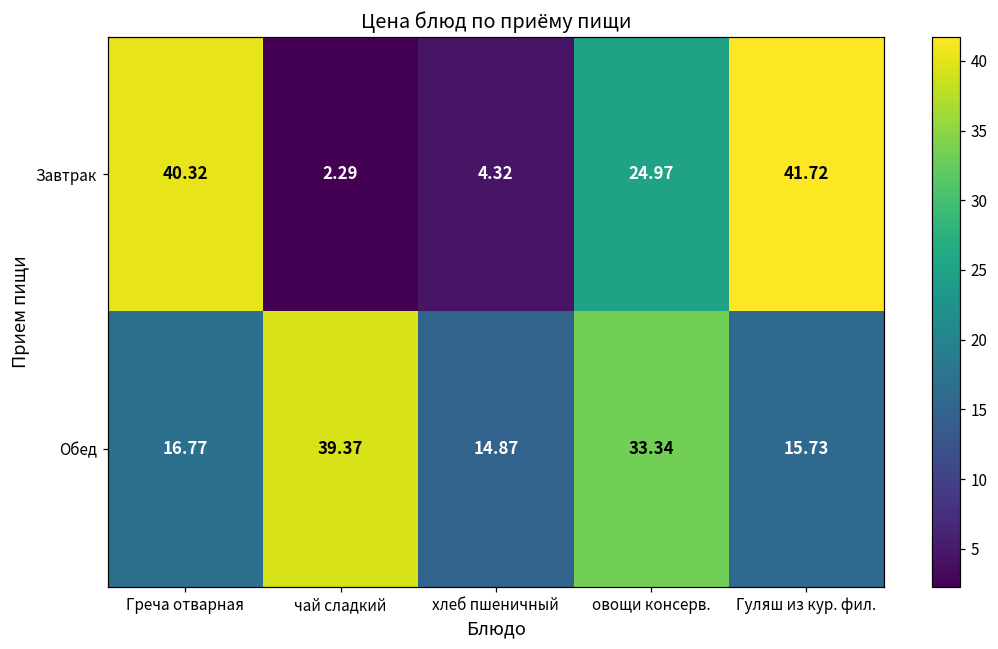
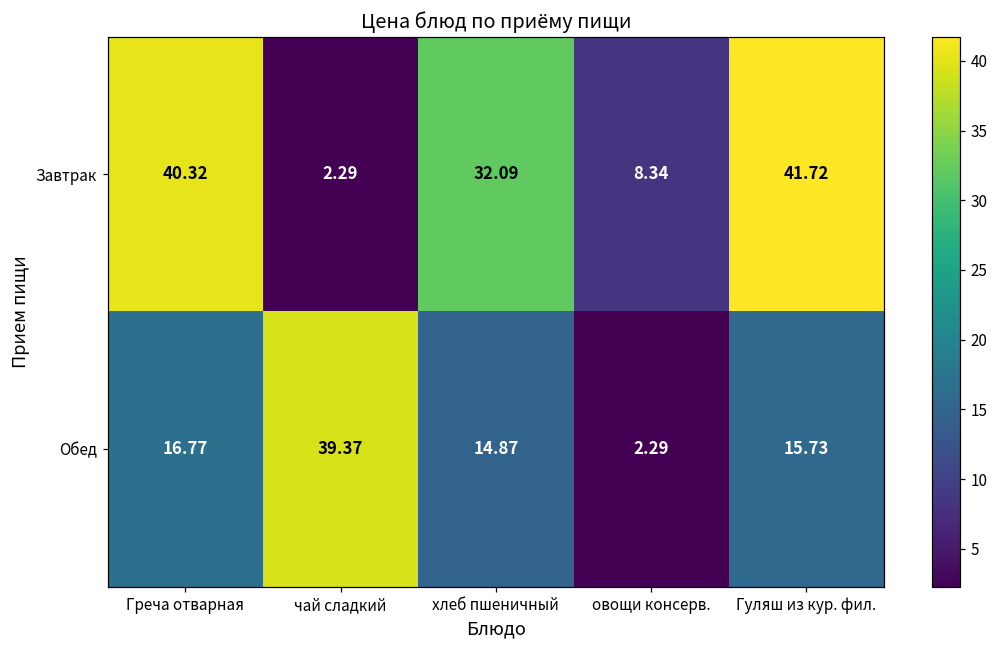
  {
    "Завтрак": {
      "Греча отварная": 40.32,
      "чай сладкий": 2.29,
-     "хлеб пшеничный": 4.32,
-     "овощи консерв.": 24.97,
+     "хлеб пшеничный": 32.09,
+     "овощи консерв.": 8.34,
      "Гуляш из кур. фил.": 41.72
    },
    "Обед": {
      "Греча отварная": 16.77,
      "чай сладкий": 39.37,
      "хлеб пшеничный": 14.87,
-     "овощи консерв.": 33.34,
+     "овощи консерв.": 2.29,
      "Гуляш из кур. фил.": 15.73
    }
  }
